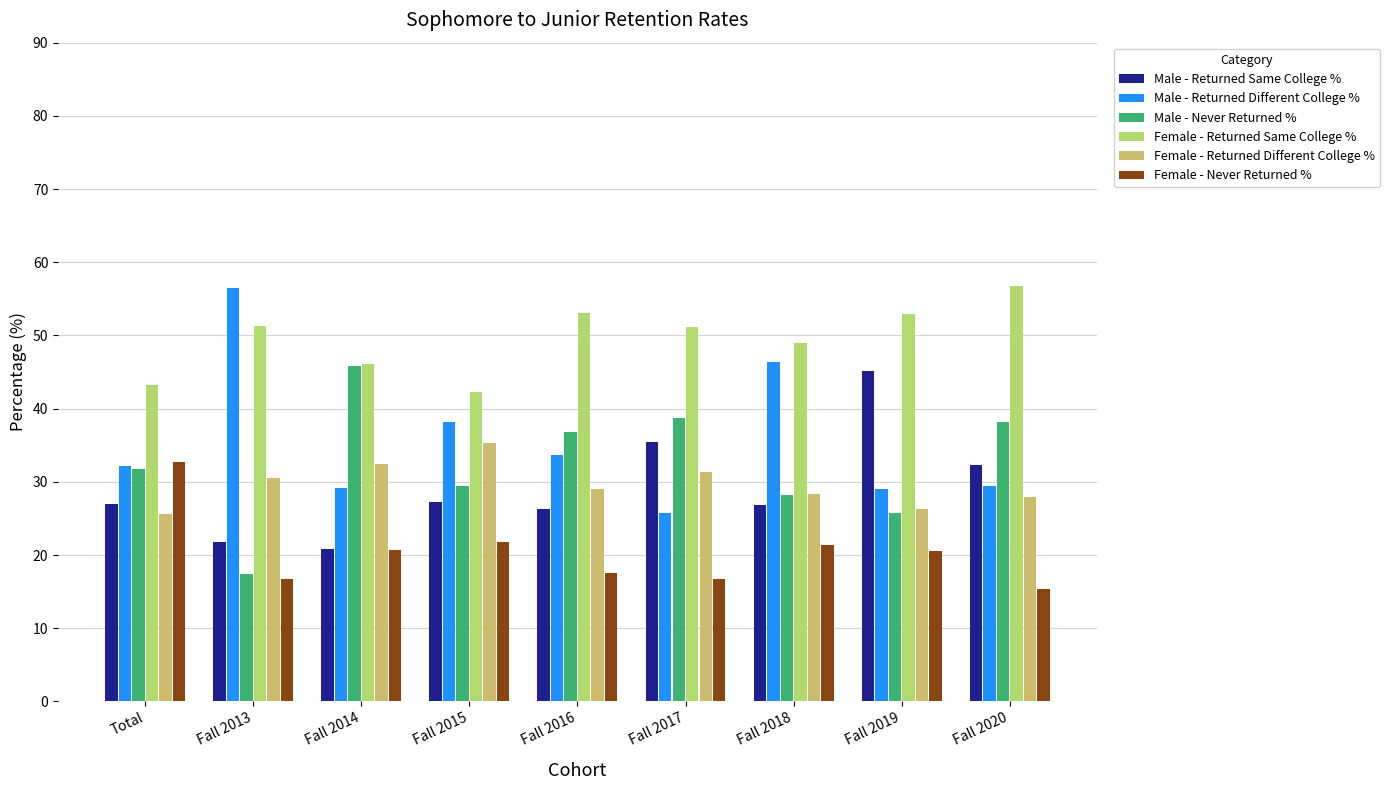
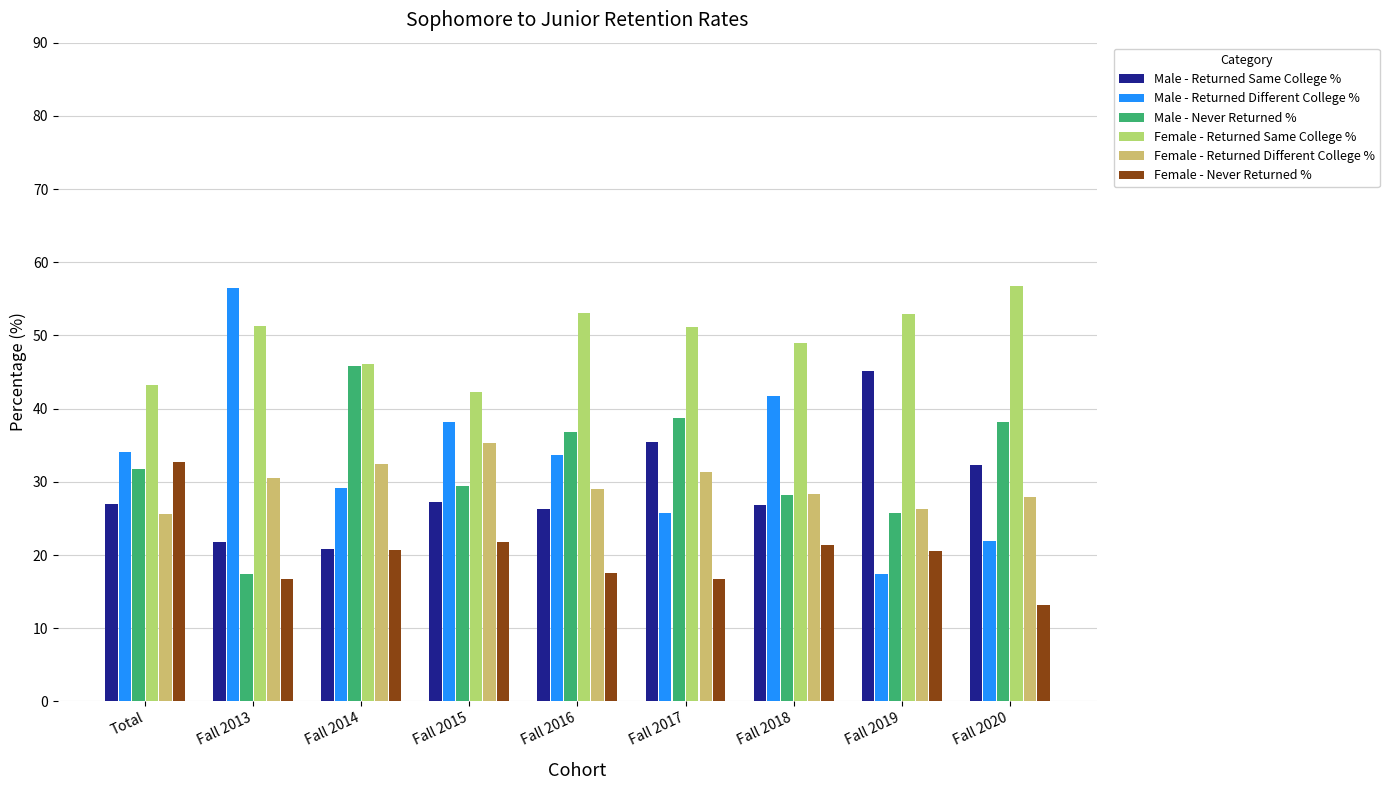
  {
    "Male - Returned Same College %": {
      "Total": 27,
      "Fall 2013": 22,
      "Fall 2014": 21,
      "Fall 2015": 27,
      "Fall 2016": 26,
      "Fall 2017": 35,
      "Fall 2018": 27,
      "Fall 2019": 45,
      "Fall 2020": 32
    },
    "Male - Returned Different College %": {
-     "Total": 32,
+     "Total": 34,
      "Fall 2013": 57,
      "Fall 2014": 29,
      "Fall 2015": 38,
      "Fall 2016": 34,
      "Fall 2017": 26,
-     "Fall 2018": 46,
-     "Fall 2019": 29,
-     "Fall 2020": 29
+     "Fall 2018": 42,
+     "Fall 2019": 17,
+     "Fall 2020": 22
    },
    "Male - Never Returned %": {
      "Total": 32,
      "Fall 2013": 17,
      "Fall 2014": 46,
      "Fall 2015": 29,
      "Fall 2016": 37,
      "Fall 2017": 39,
      "Fall 2018": 28,
      "Fall 2019": 26,
      "Fall 2020": 38
    },
    "Female - Never Returned %": {
      "Total": 33,
      "Fall 2013": 17,
      "Fall 2014": 21,
      "Fall 2015": 22,
      "Fall 2016": 18,
      "Fall 2017": 17,
      "Fall 2018": 21,
      "Fall 2019": 21,
-     "Fall 2020": 15
+     "Fall 2020": 13
    }
  }
